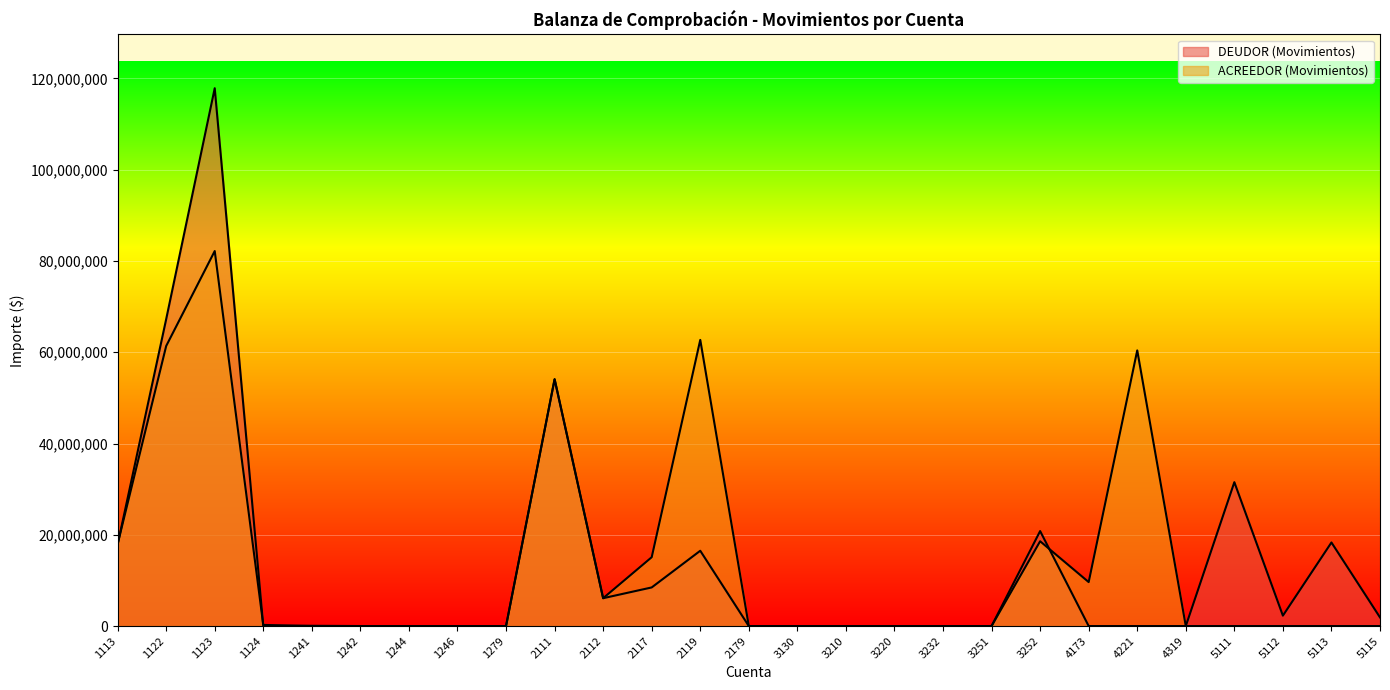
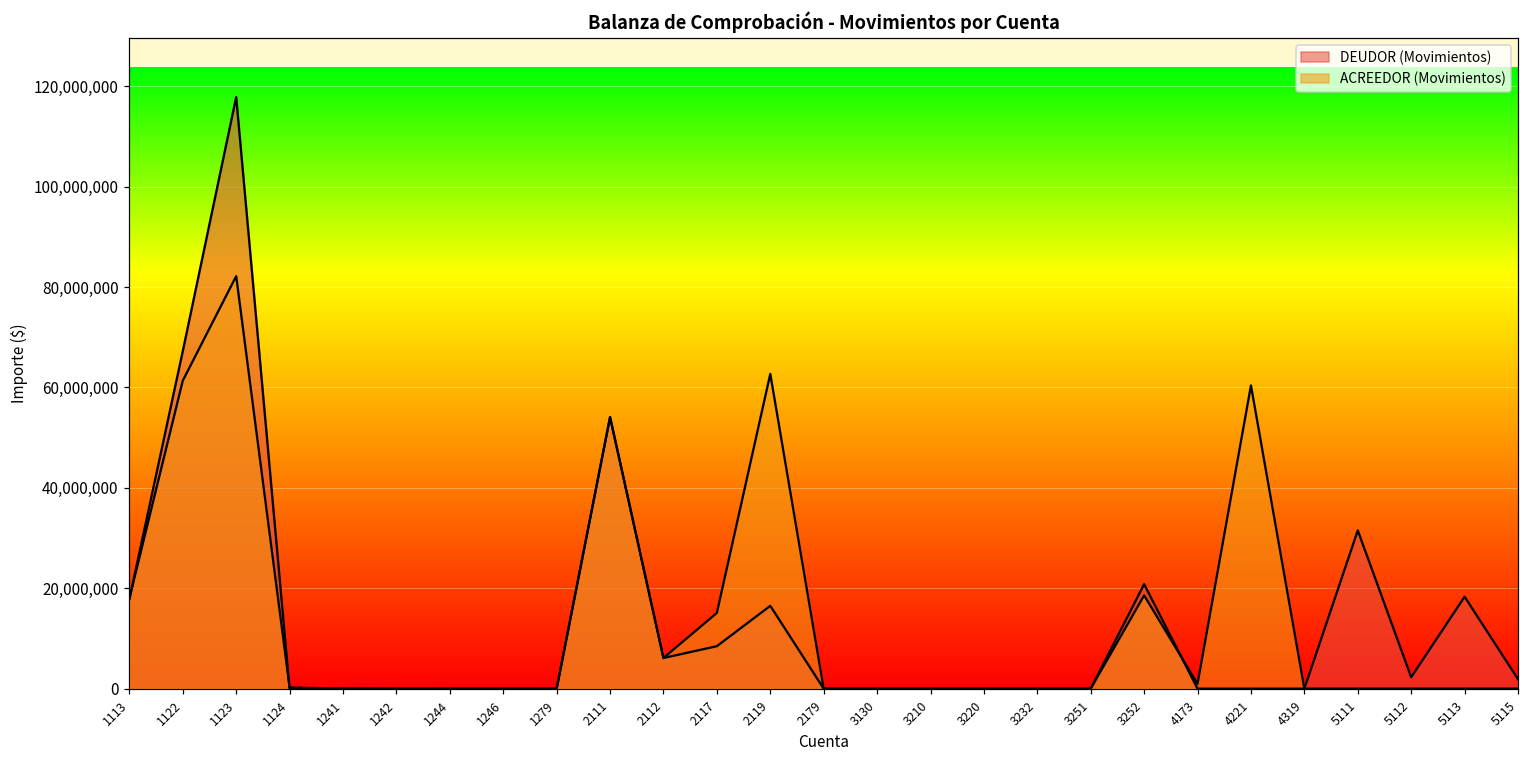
  {
    "DEUDOR (Movimientos)": {
      "1122": "67,000,000",
      "1123": "118,000,000",
      "2117": "8,000,000",
      "2119": "17,000,000",
      "3252": "21,000,000",
      "4173": "0",
      "4221": "0",
      "5111": "32,000,000",
      "5112": "2,000,000",
      "5113": "18,000,000",
      "5115": "2,000,000"
    },
    "ACREEDOR (Movimientos)": {
      "1122": "61,000,000",
      "1123": "82,000,000",
      "2117": "15,000,000",
      "2119": "63,000,000",
      "3252": "19,000,000",
-     "4173": "10,000,000",
+     "4173": "1,000,000",
      "4221": "60,000,000",
      "5111": "0",
      "5112": "0",
      "5113": "0",
      "5115": "0"
    }
  }
